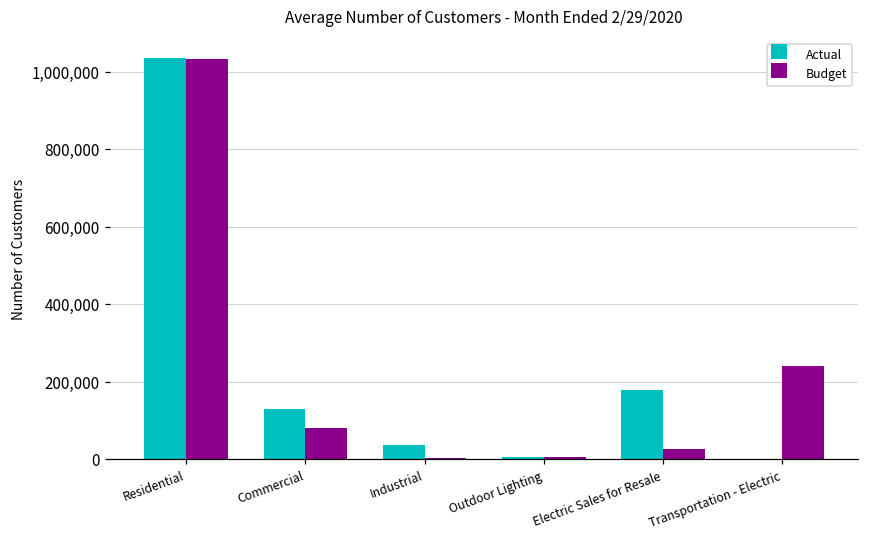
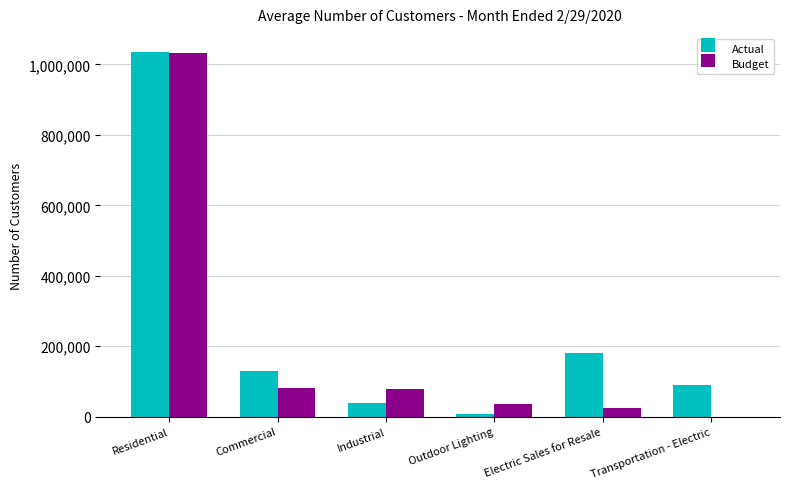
  {
    "Actual": {
      "Residential": "1,030,000",
      "Commercial": "130,000",
      "Industrial": "40,000",
      "Outdoor Lighting": "10,000",
      "Electric Sales for Resale": "180,000",
-     "Transportation - Electric": "0"
+     "Transportation - Electric": "90,000"
    },
    "Budget": {
      "Residential": "1,030,000",
      "Commercial": "80,000",
-     "Industrial": "0",
-     "Outdoor Lighting": "10,000",
+     "Industrial": "80,000",
+     "Outdoor Lighting": "40,000",
      "Electric Sales for Resale": "30,000",
-     "Transportation - Electric": "240,000"
+     "Transportation - Electric": "0"
    }
  }
